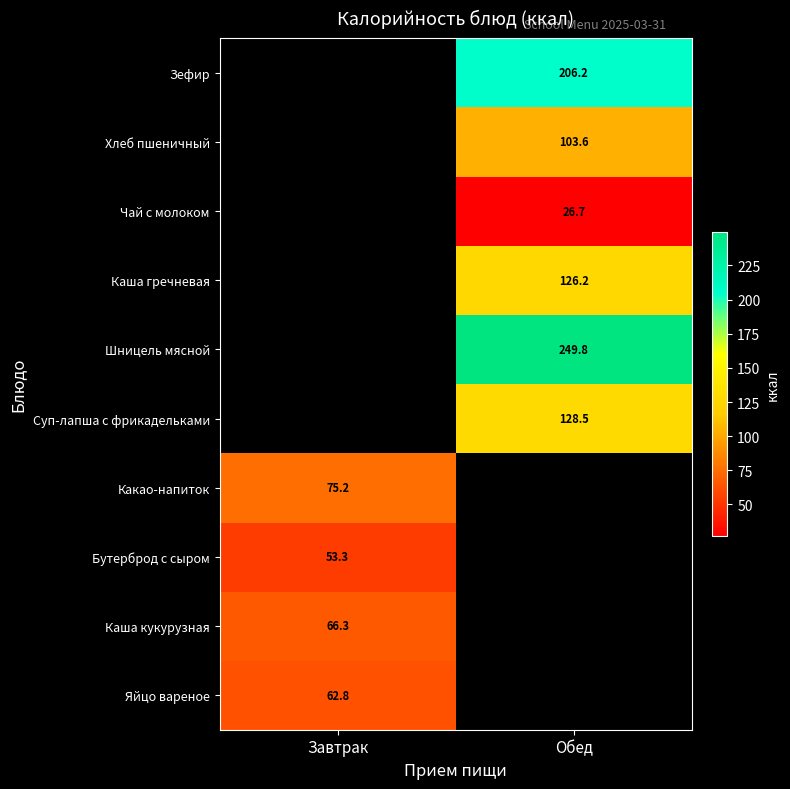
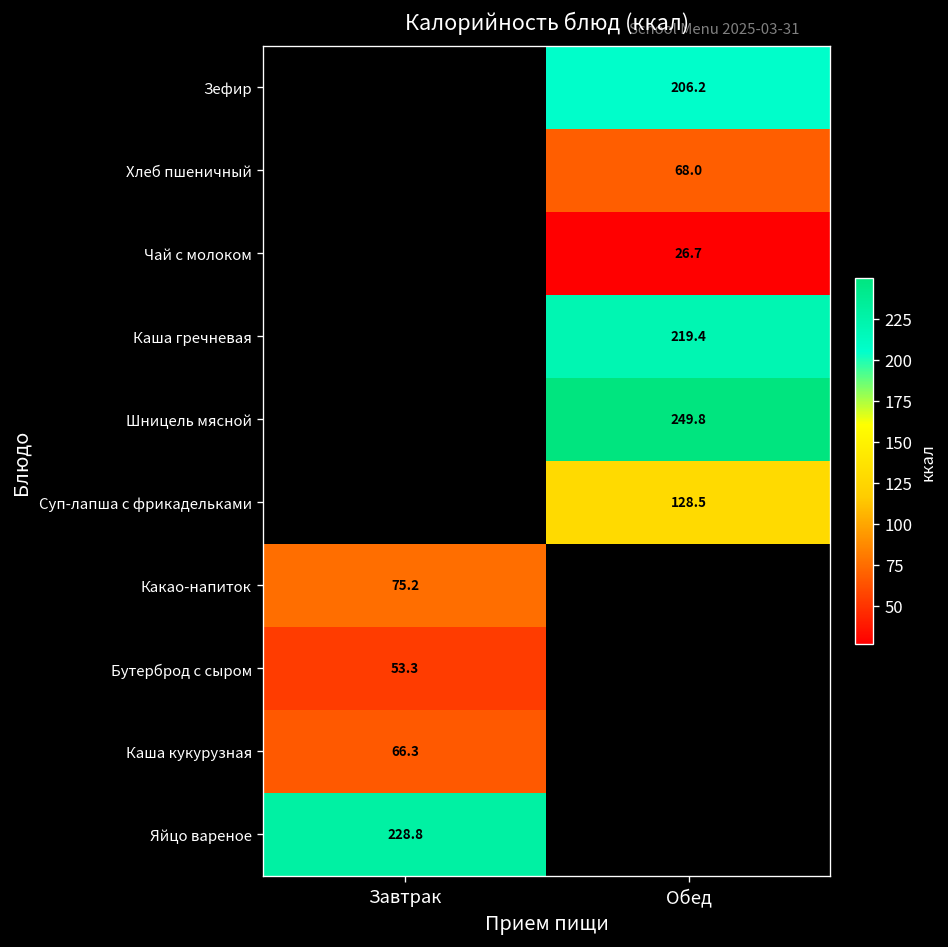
  {
    "Зефир": {
      "Обед": 206.2
    },
    "Хлеб пшеничный": {
-     "Обед": 103.6
+     "Обед": 68.0
    },
    "Чай с молоком": {
      "Обед": 26.7
    },
    "Каша гречневая": {
-     "Обед": 126.2
+     "Обед": 219.4
    },
    "Шницель мясной": {
      "Обед": 249.8
    },
    "Суп-лапша с фрикадельками": {
      "Обед": 128.5
    },
    "Какао-напиток": {
      "Завтрак": 75.2
    },
    "Бутерброд с сыром": {
      "Завтрак": 53.3
    },
    "Каша кукурузная": {
      "Завтрак": 66.3
    },
    "Яйцо вареное": {
-     "Завтрак": 62.8
+     "Завтрак": 228.8
    }
  }
